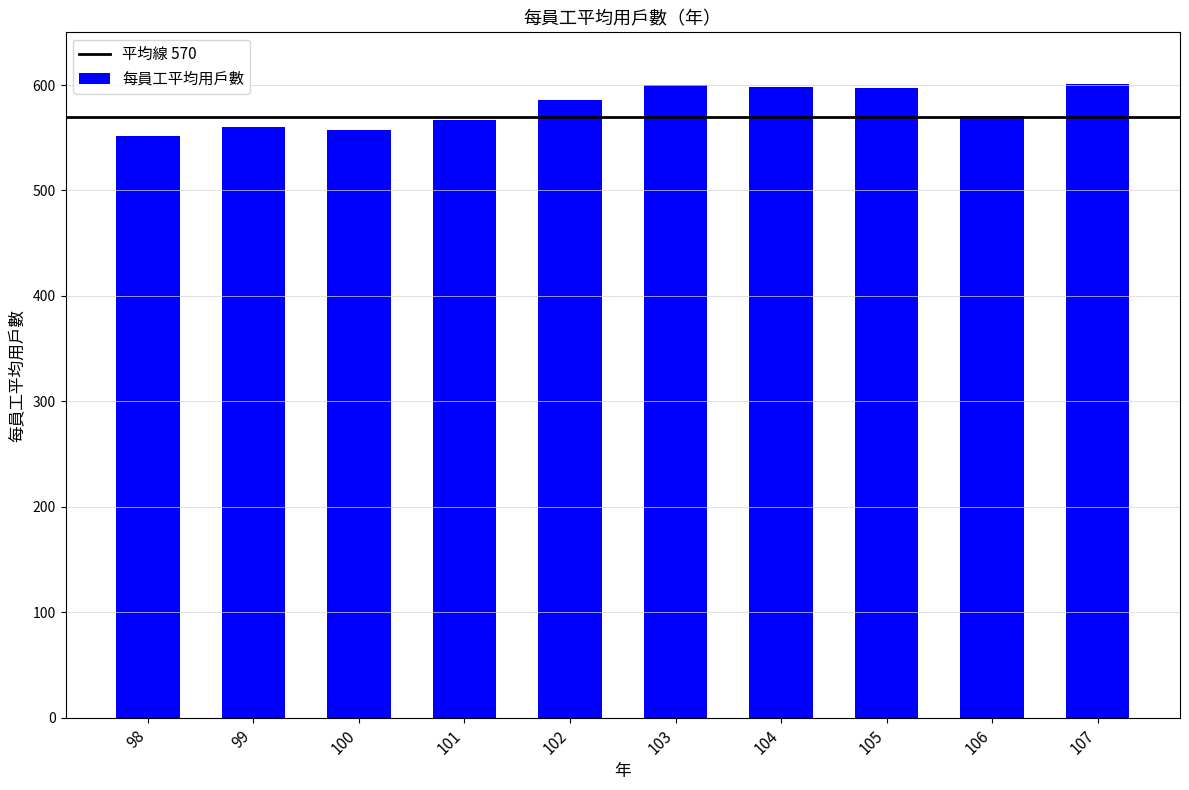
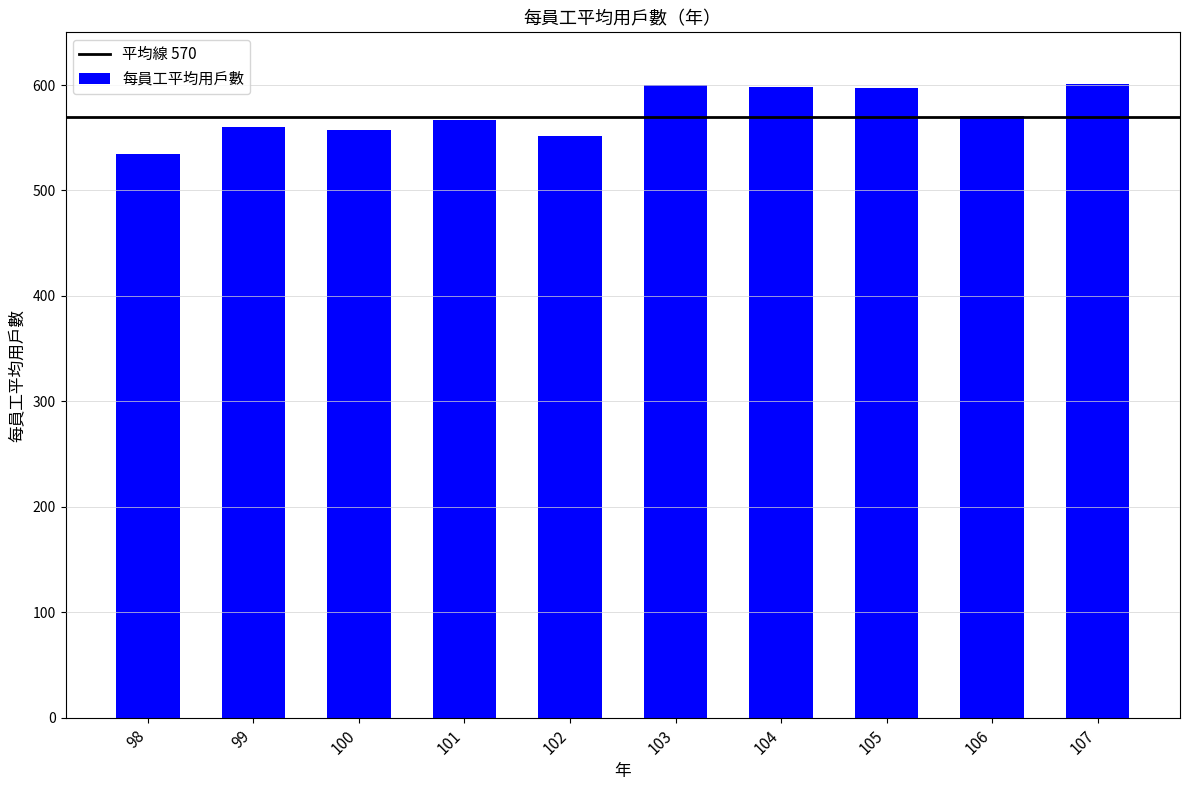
  {
-   "98": 552,
+   "98": 535,
    "99": 560,
    "100": 557,
    "101": 567,
-   "102": 586,
+   "102": 552,
    "103": 600,
    "104": 598,
    "105": 597,
    "106": 571,
    "107": 601
  }
